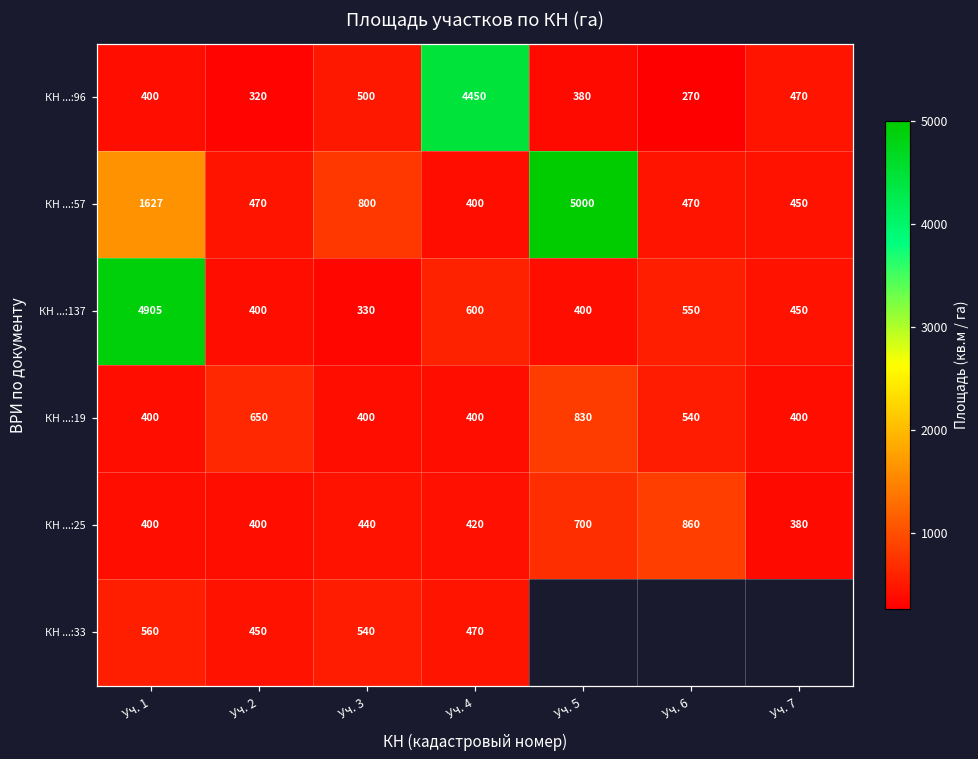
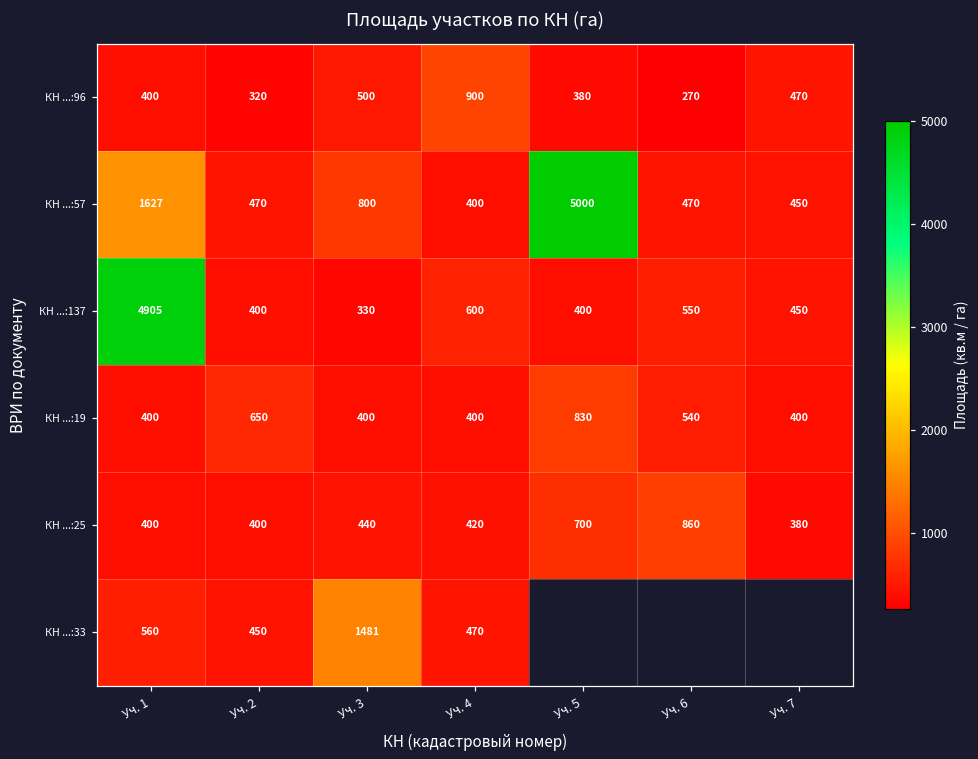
  {
    "КН ...:96": {
      "Уч. 1": 400,
      "Уч. 2": 320,
      "Уч. 3": 500,
-     "Уч. 4": 4450,
+     "Уч. 4": 900,
      "Уч. 5": 380,
      "Уч. 6": 270,
      "Уч. 7": 470
    },
    "КН ...:57": {
      "Уч. 1": 1627,
      "Уч. 2": 470,
      "Уч. 3": 800,
      "Уч. 4": 400,
      "Уч. 5": 5000,
      "Уч. 6": 470,
      "Уч. 7": 450
    },
    "КН ...:137": {
      "Уч. 1": 4905,
      "Уч. 2": 400,
      "Уч. 3": 330,
      "Уч. 4": 600,
      "Уч. 5": 400,
      "Уч. 6": 550,
      "Уч. 7": 450
    },
    "КН ...:19": {
      "Уч. 1": 400,
      "Уч. 2": 650,
      "Уч. 3": 400,
      "Уч. 4": 400,
      "Уч. 5": 830,
      "Уч. 6": 540,
      "Уч. 7": 400
    },
    "КН ...:25": {
      "Уч. 1": 400,
      "Уч. 2": 400,
      "Уч. 3": 440,
      "Уч. 4": 420,
      "Уч. 5": 700,
      "Уч. 6": 860,
      "Уч. 7": 380
    },
    "КН ...:33": {
      "Уч. 1": 560,
      "Уч. 2": 450,
-     "Уч. 3": 540,
+     "Уч. 3": 1481,
      "Уч. 4": 470
    }
  }
